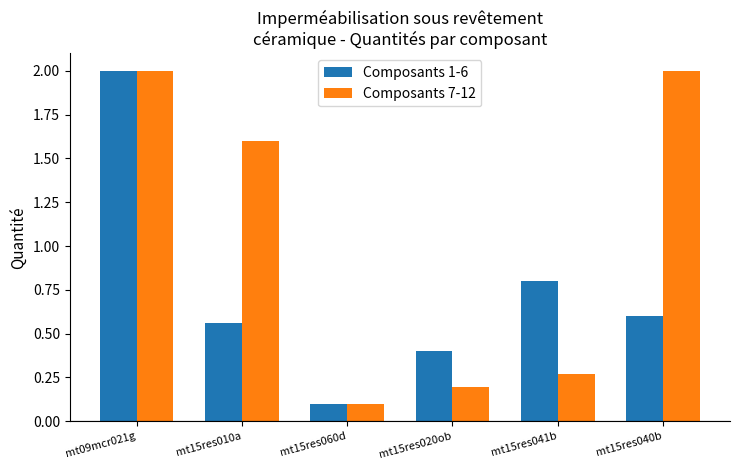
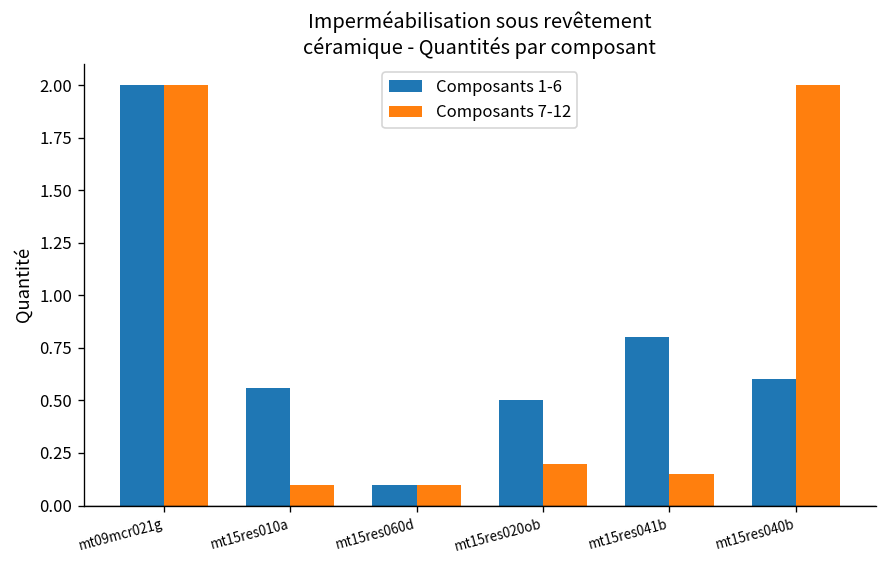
  {
    "Composants 1-6": {
      "mt09mcr021g": 2.0,
      "mt15res010a": 0.56,
      "mt15res060d": 0.1,
-     "mt15res020ob": 0.4,
+     "mt15res020ob": 0.5,
      "mt15res041b": 0.8,
      "mt15res040b": 0.6
    },
    "Composants 7-12": {
      "mt09mcr021g": 2.00,
-     "mt15res010a": 1.6,
+     "mt15res010a": 0.1,
      "mt15res060d": 0.10,
      "mt15res020ob": 0.20,
-     "mt15res041b": 0.27,
+     "mt15res041b": 0.15,
      "mt15res040b": 2.00
    }
  }
